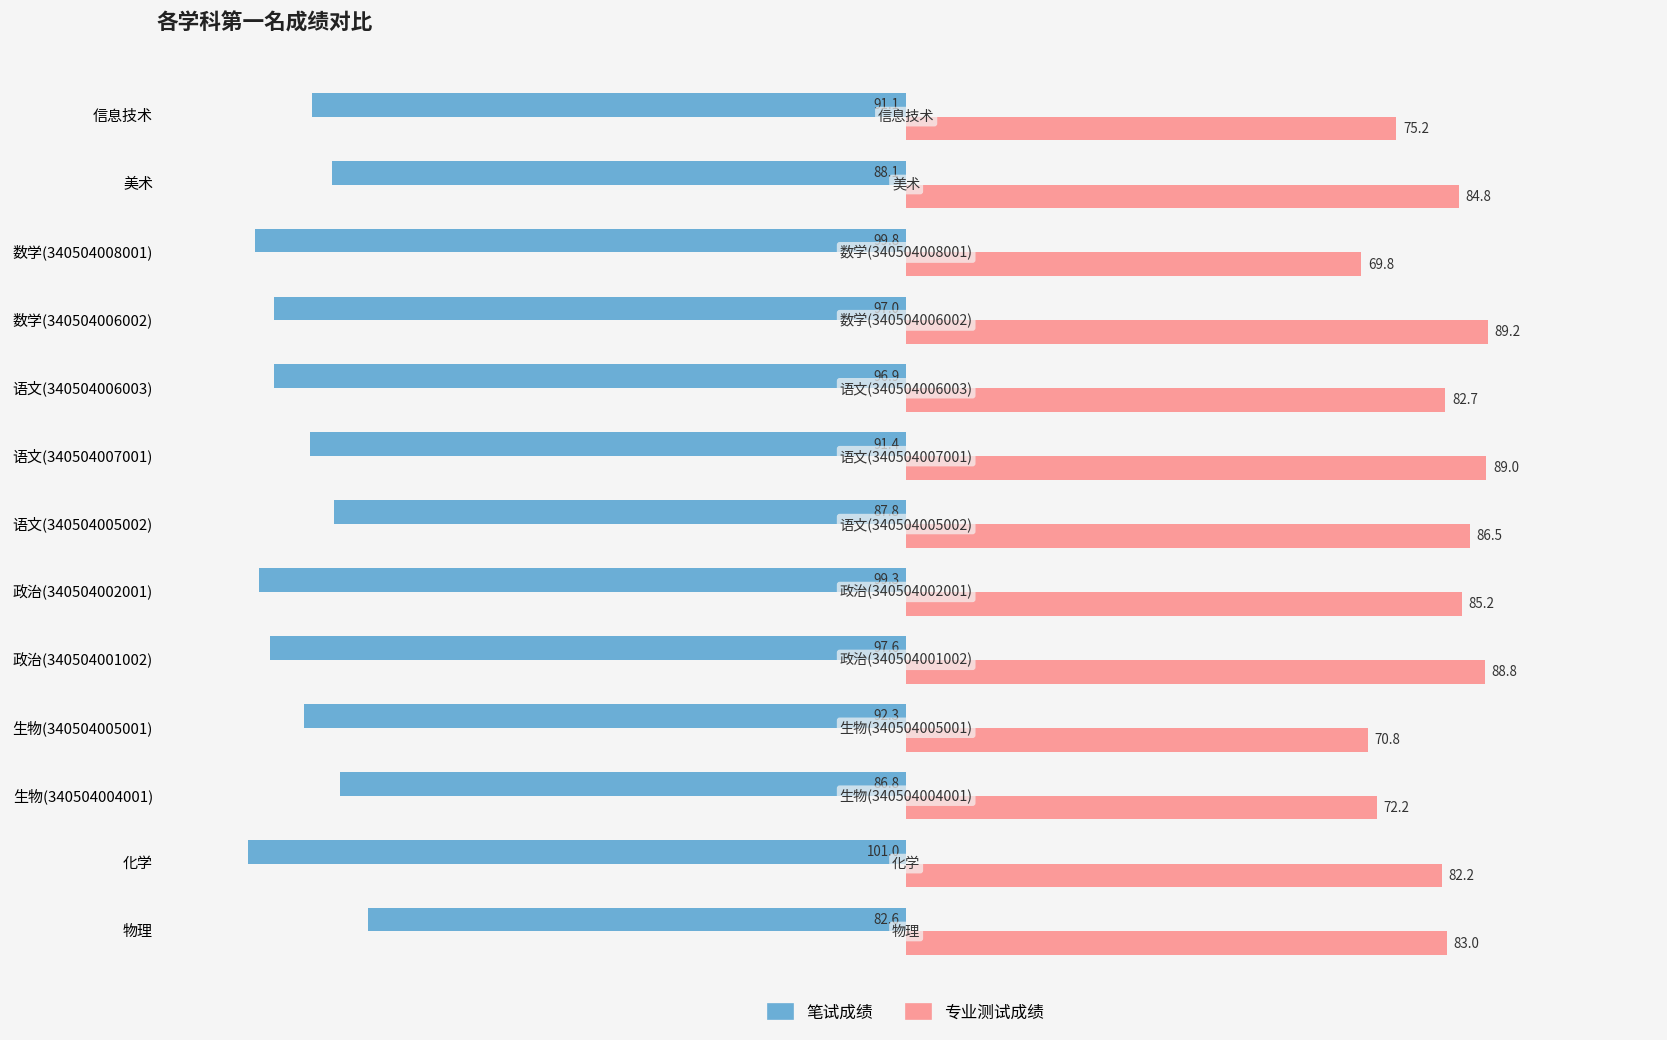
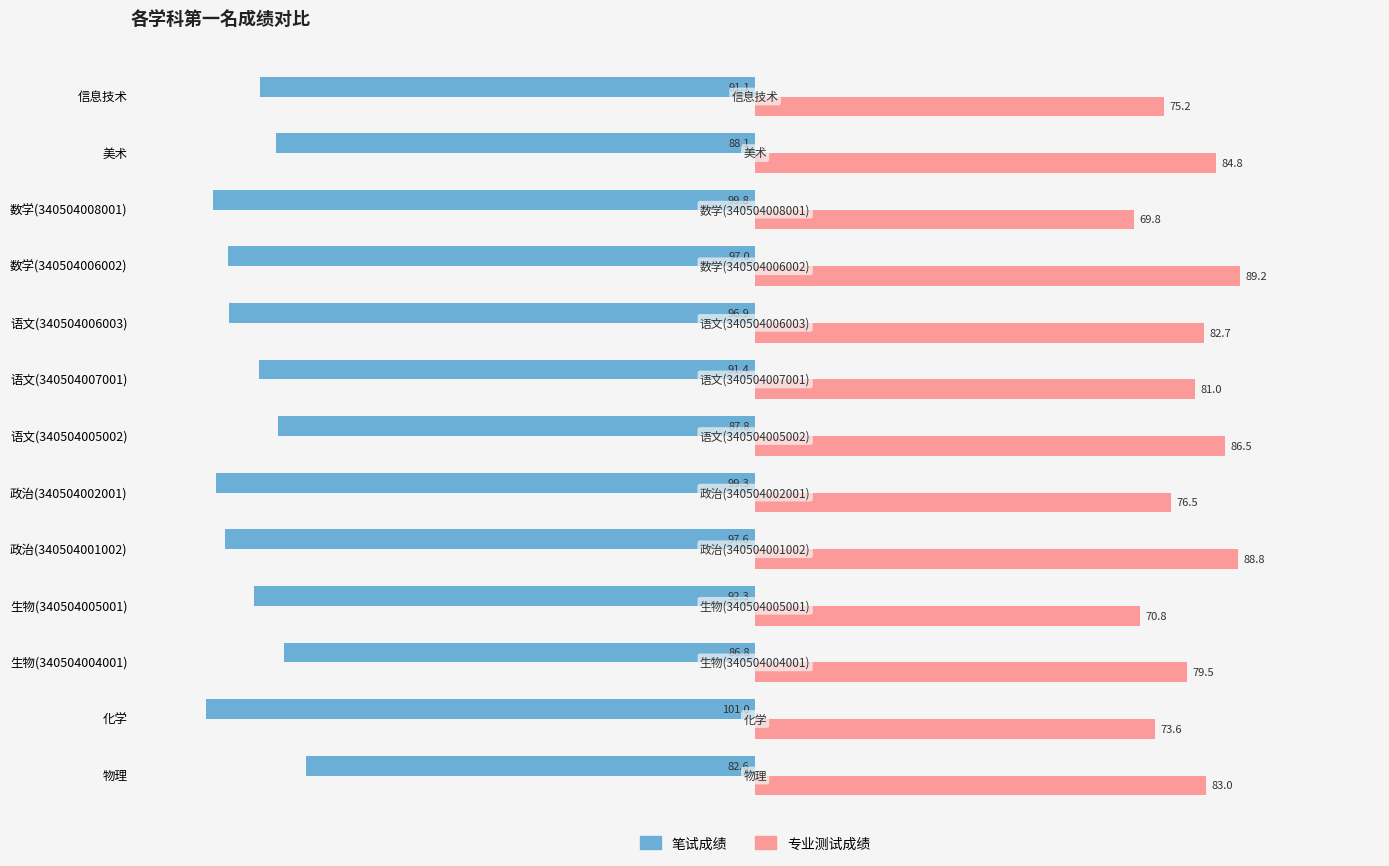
  {
    "专业测试成绩": {
      "信息技术": 75.2,
      "美术": 84.8,
      "数学(340504008001)": 69.8,
      "数学(340504006002)": 89.2,
      "语文(340504006003)": 82.7,
-     "语文(340504007001)": 89.0,
+     "语文(340504007001)": 81.0,
      "语文(340504005002)": 86.5,
-     "政治(340504002001)": 85.2,
+     "政治(340504002001)": 76.5,
      "政治(340504001002)": 88.8,
      "生物(340504005001)": 70.8,
-     "生物(340504004001)": 72.2,
-     "化学": 82.2,
+     "生物(340504004001)": 79.5,
+     "化学": 73.6,
      "物理": 83.0
    }
  }
